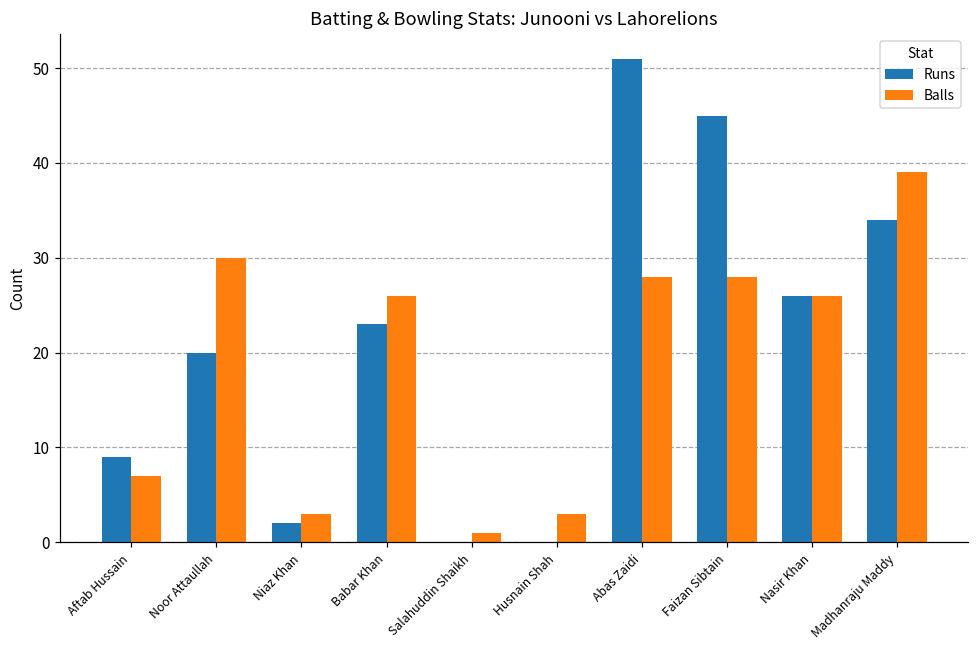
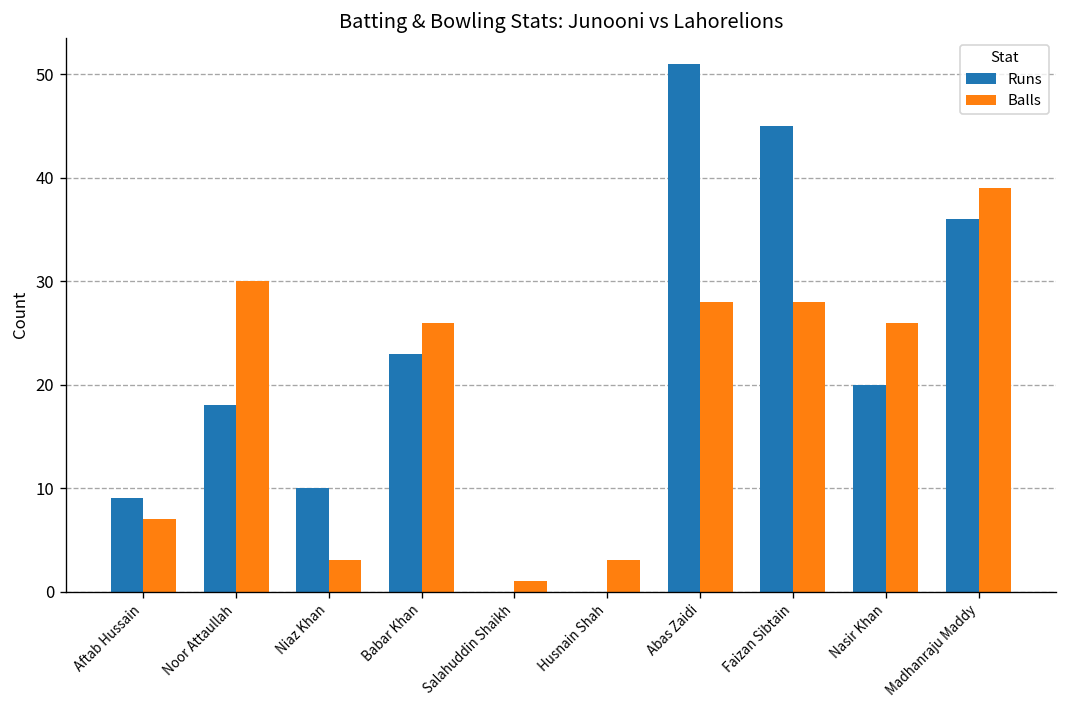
  {
    "Runs": {
      "Aftab Hussain": 9,
-     "Noor Attaullah": 20,
-     "Niaz Khan": 2,
+     "Noor Attaullah": 18,
+     "Niaz Khan": 10,
      "Babar Khan": 23,
      "Salahuddin Shaikh": 0,
      "Husnain Shah": 0,
      "Abas Zaidi": 51,
      "Faizan Sibtain": 45,
-     "Nasir Khan": 26,
-     "Madhanraju Maddy": 34
+     "Nasir Khan": 20,
+     "Madhanraju Maddy": 36
    },
    "Balls": {
      "Aftab Hussain": 7,
      "Noor Attaullah": 30,
      "Niaz Khan": 3,
      "Babar Khan": 26,
      "Salahuddin Shaikh": 1,
      "Husnain Shah": 3,
      "Abas Zaidi": 28,
      "Faizan Sibtain": 28,
      "Nasir Khan": 26,
      "Madhanraju Maddy": 39
    }
  }
